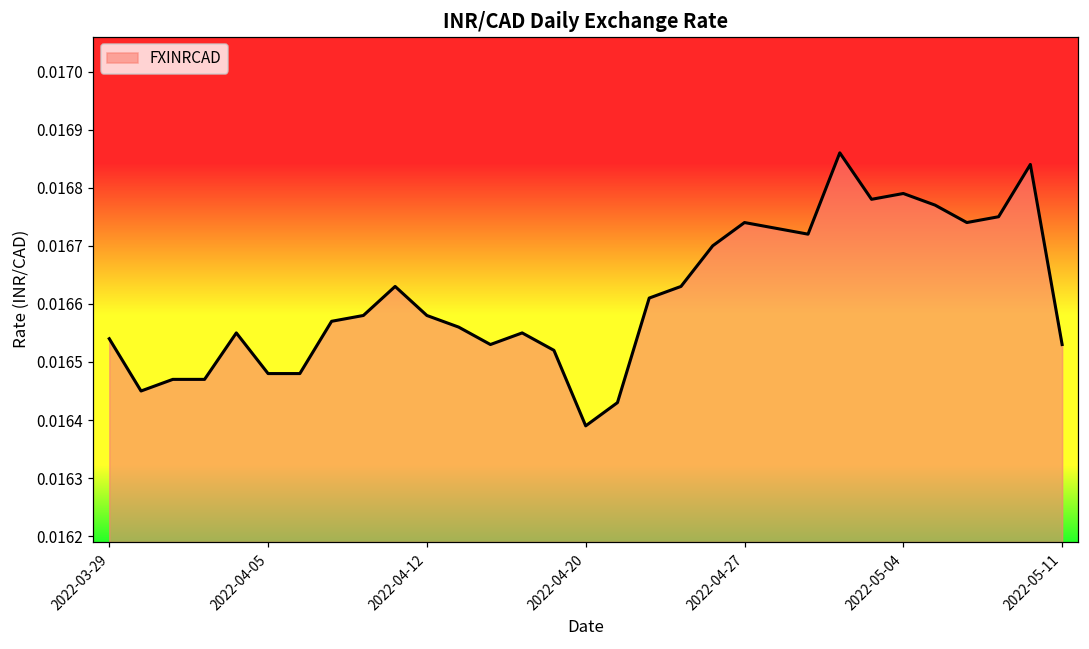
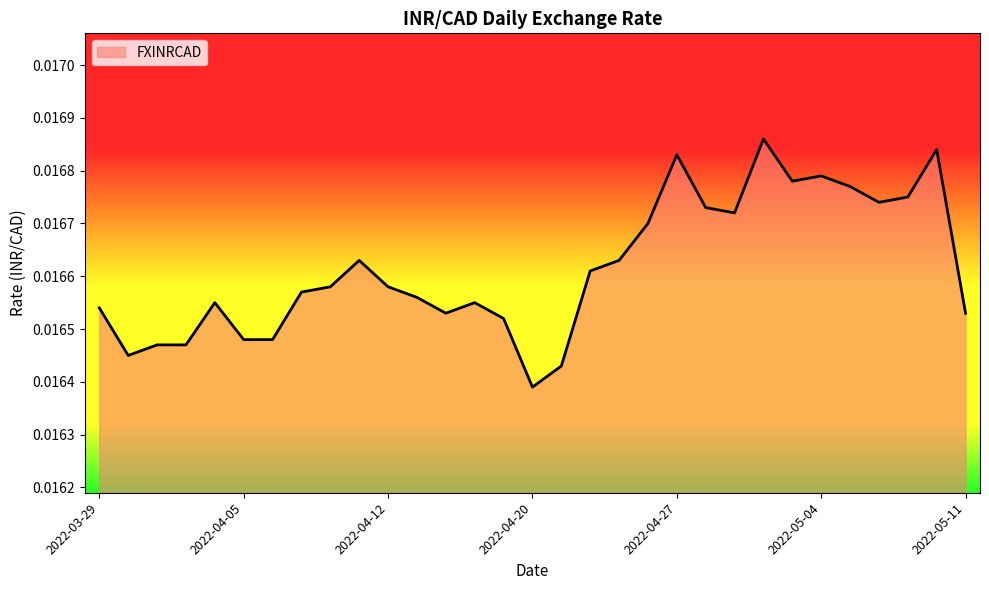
  {
    "2022-03-29": 0.01654,
    "2022-04-05": 0.01648,
    "2022-04-12": 0.01658,
    "2022-04-20": 0.01639,
-   "2022-04-27": 0.01674,
+   "2022-04-27": 0.01683,
    "2022-05-04": 0.01679,
    "2022-05-11": 0.01653
  }
